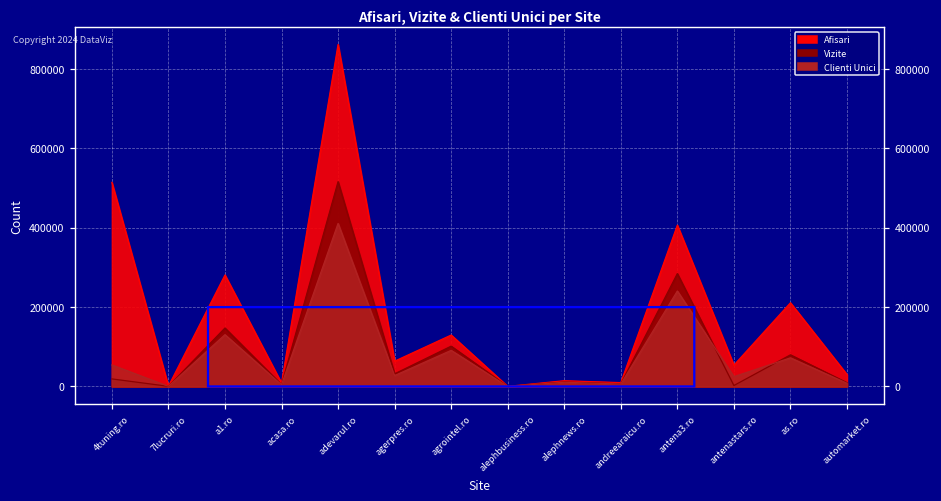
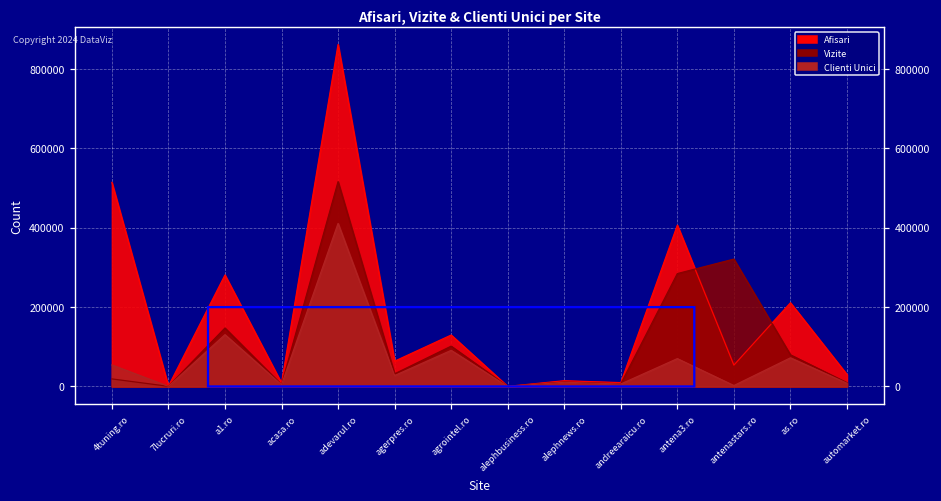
  {
    "Afisari": {
      "4tuning.ro": 510000,
      "a1.ro": 280000,
      "adevarul.ro": 860000,
      "agerpres.ro": 60000,
      "agrointel.ro": 130000,
      "antena3.ro": 410000,
      "antenastars.ro": 50000,
      "as.ro": 210000,
      "automarket.ro": 30000
    },
    "Vizite": {
      "4tuning.ro": 20000,
      "a1.ro": 150000,
      "adevarul.ro": 520000,
      "agrointel.ro": 100000,
      "antena3.ro": 280000,
-     "antenastars.ro": 0,
+     "antenastars.ro": 320000,
      "as.ro": 80000
    },
    "Clienti Unici": {
      "4tuning.ro": 50000,
      "a1.ro": 130000,
      "adevarul.ro": 410000,
      "agrointel.ro": 90000,
-     "antena3.ro": 240000,
-     "antenastars.ro": 20000,
+     "antena3.ro": 70000,
+     "antenastars.ro": 0,
      "as.ro": 70000
    }
  }
